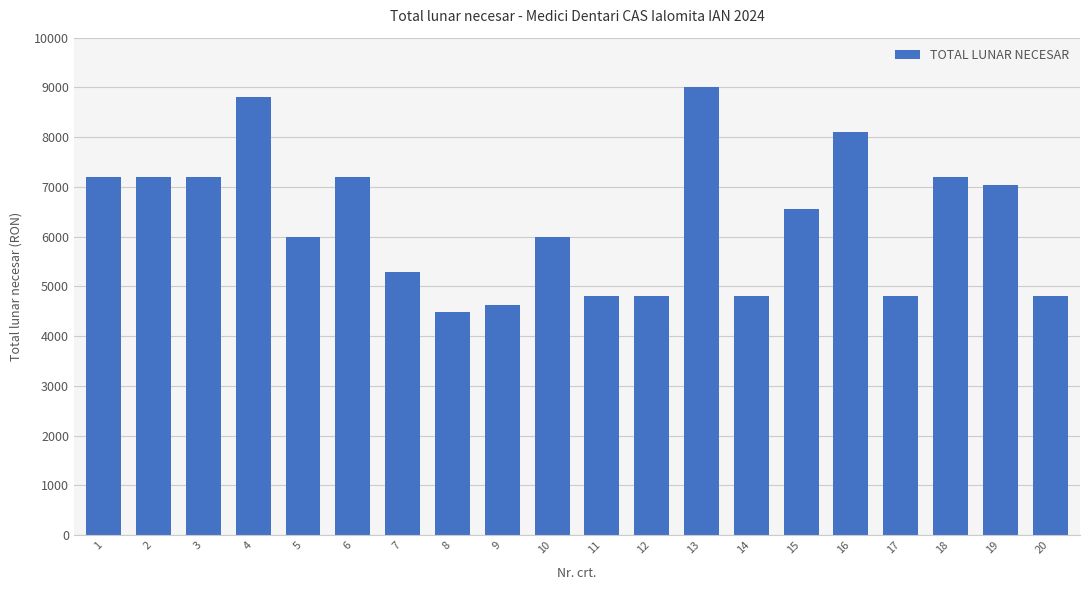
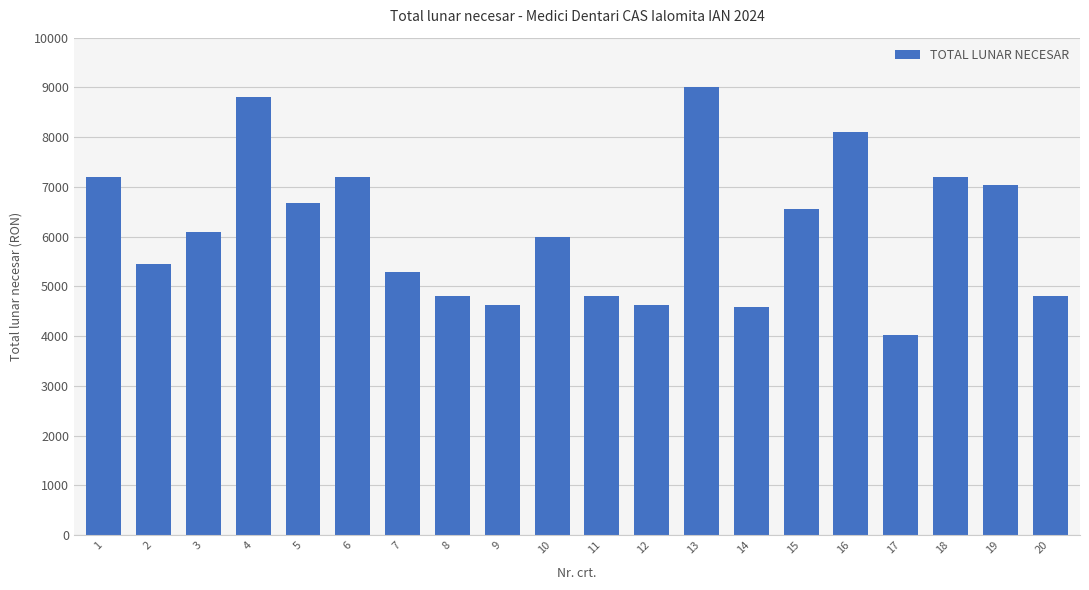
  {
    "1": 7200,
-   "2": 7200,
-   "3": 7200,
+   "2": 5500,
+   "3": 6100,
    "4": 8800,
-   "5": 6000,
+   "5": 6700,
    "6": 7200,
    "7": 5300,
-   "8": 4500,
+   "8": 4800,
    "9": 4600,
    "10": 6000,
    "11": 4800,
-   "12": 4800,
+   "12": 4600,
    "13": 9000,
-   "14": 4800,
+   "14": 4600,
    "15": 6600,
    "16": 8100,
-   "17": 4800,
+   "17": 4000,
    "18": 7200,
    "19": 7000,
    "20": 4800
  }
